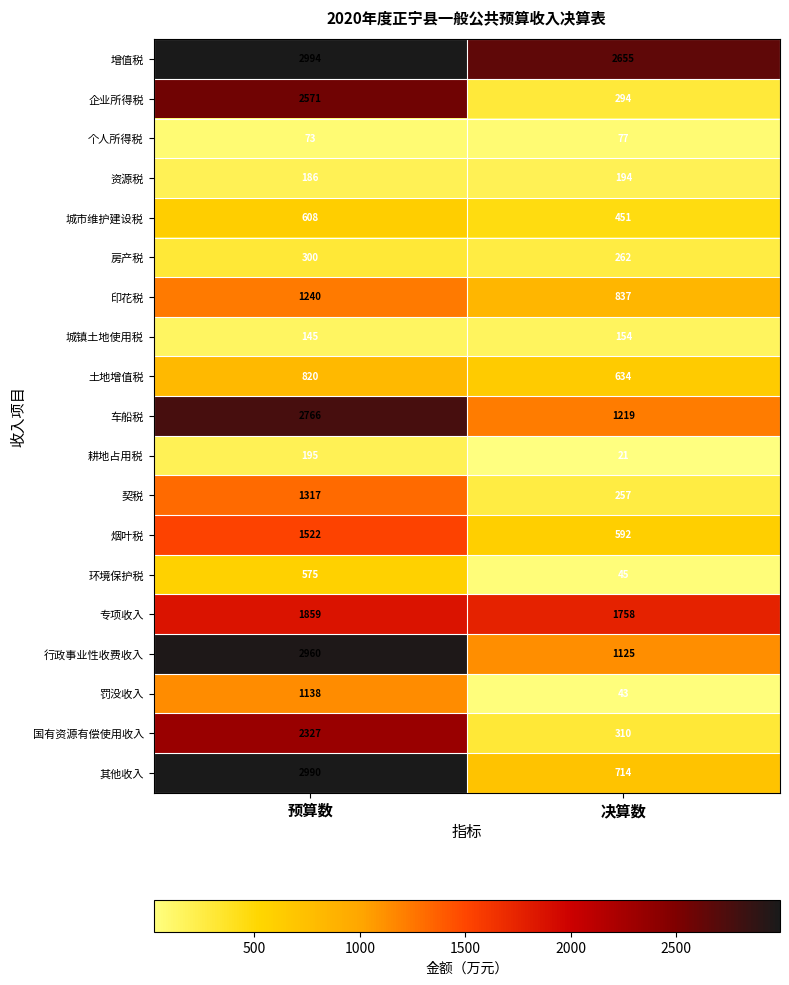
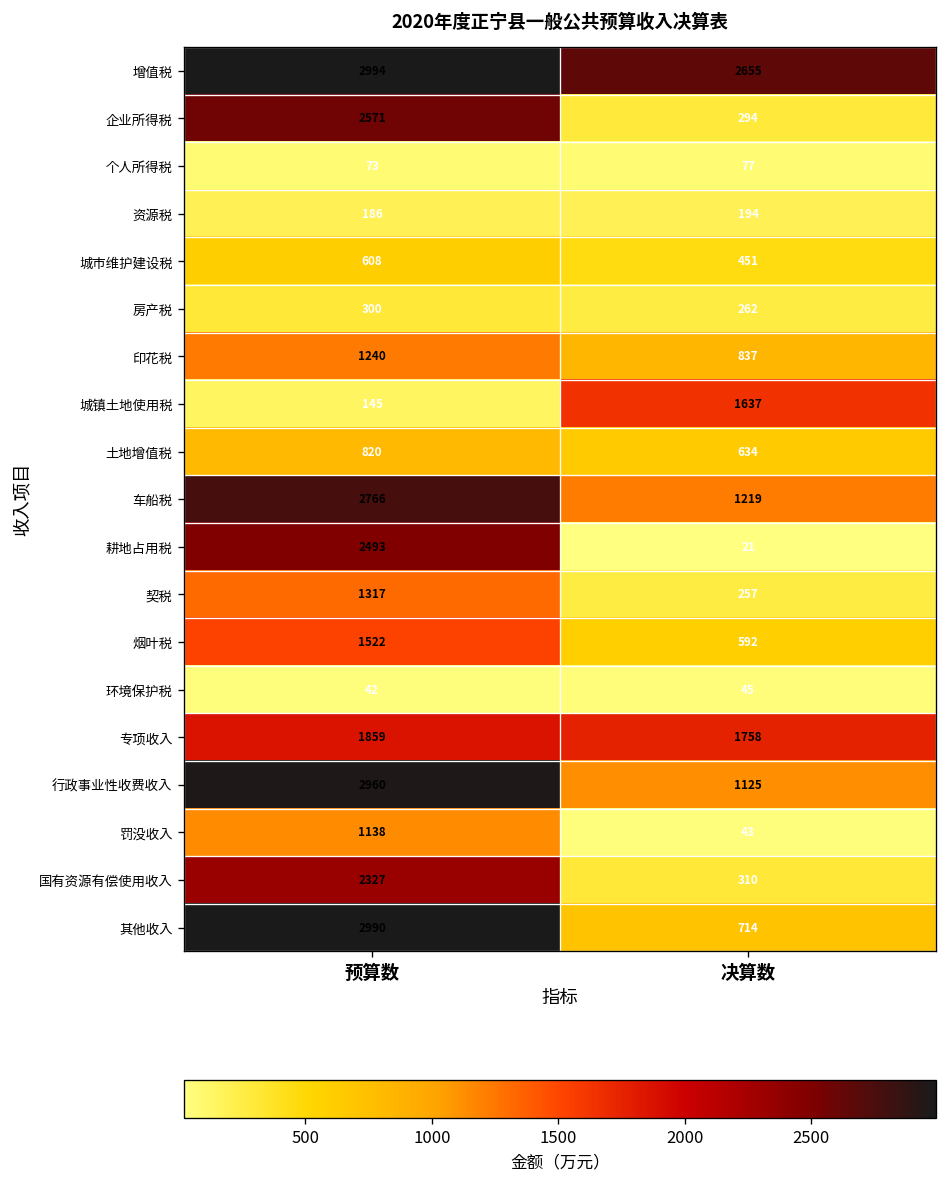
  {
    "增值税": {
      "决算数": 2655
    },
    "企业所得税": {
      "预算数": 2571,
      "决算数": 294
    },
    "个人所得税": {
      "预算数": 73,
      "决算数": 77
    },
    "资源税": {
      "预算数": 186,
      "决算数": 194
    },
    "城市维护建设税": {
      "预算数": 608,
      "决算数": 451
    },
    "房产税": {
      "预算数": 300,
      "决算数": 262
    },
    "印花税": {
      "预算数": 1240,
      "决算数": 837
    },
    "城镇土地使用税": {
      "预算数": 145,
-     "决算数": 154
+     "决算数": 1637
    },
    "土地增值税": {
      "预算数": 820,
      "决算数": 634
    },
    "车船税": {
      "预算数": 2766,
      "决算数": 1219
    },
    "耕地占用税": {
-     "预算数": 195,
+     "预算数": 2493,
      "决算数": 21
    },
    "契税": {
      "预算数": 1317,
      "决算数": 257
    },
    "烟叶税": {
      "预算数": 1522,
      "决算数": 592
    },
    "环境保护税": {
-     "预算数": 575,
+     "预算数": 42,
      "决算数": 45
    },
    "专项收入": {
      "预算数": 1859,
      "决算数": 1758
    },
    "行政事业性收费收入": {
      "决算数": 1125
    },
    "罚没收入": {
      "预算数": 1138,
      "决算数": 43
    },
    "国有资源有偿使用收入": {
      "预算数": 2327,
      "决算数": 310
    },
    "其他收入": {
      "决算数": 714
    }
  }
